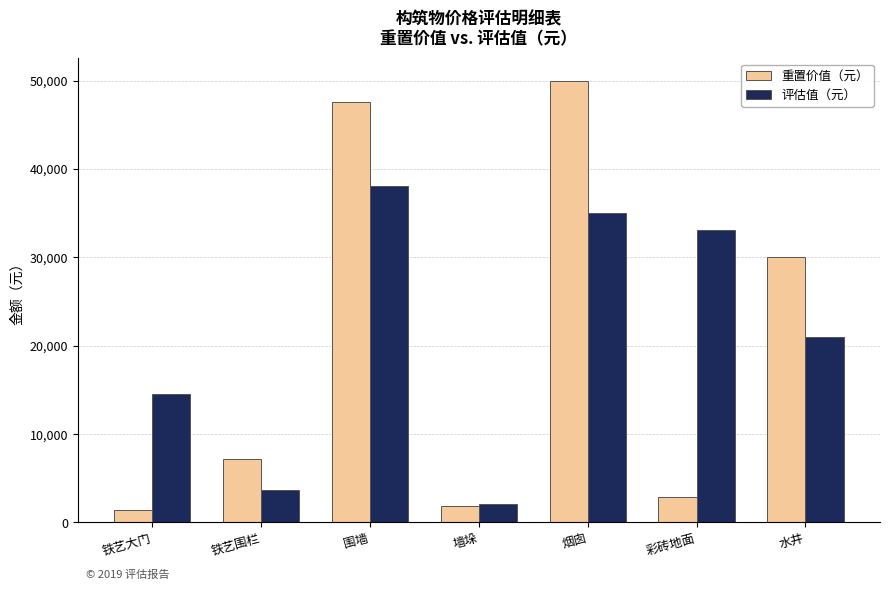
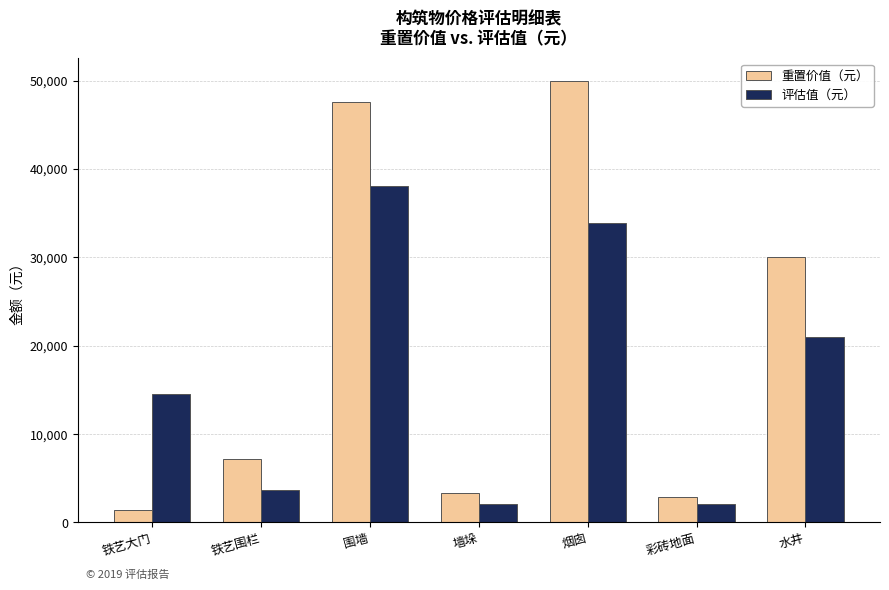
  {
    "重置价值（元）": {
      "铁艺大门": "1,000",
      "铁艺围栏": "7,000",
      "围墙": "48,000",
-     "墙垛": "2,000",
+     "墙垛": "3,000",
      "烟囱": "50,000",
      "彩砖地面": "3,000",
      "水井": "30,000"
    },
    "评估值（元）": {
      "铁艺大门": "15,000",
      "铁艺围栏": "4,000",
      "围墙": "38,000",
      "墙垛": "2,000",
-     "烟囱": "35,000",
-     "彩砖地面": "33,000",
+     "烟囱": "34,000",
+     "彩砖地面": "2,000",
      "水井": "21,000"
    }
  }
